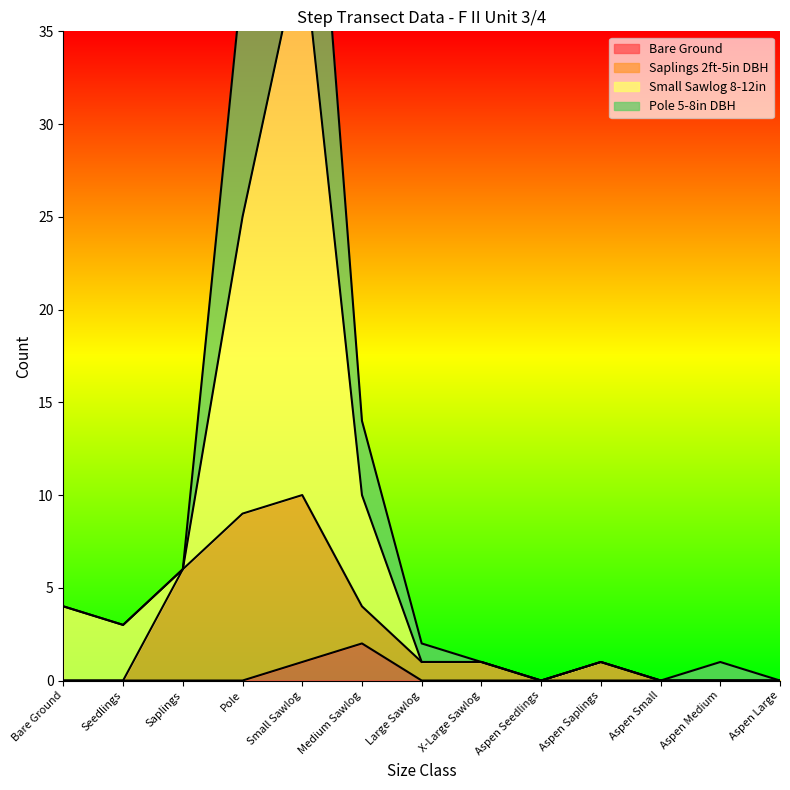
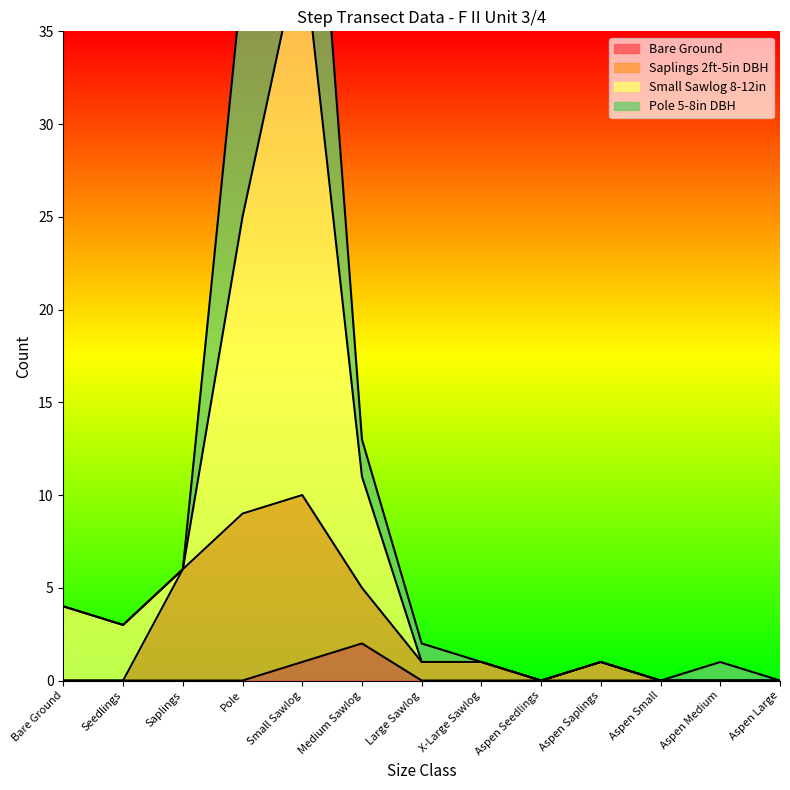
  {
    "Bare Ground": {
      "Saplings": 0,
      "Pole": 0,
      "Small Sawlog": 1,
      "Medium Sawlog": 2,
      "Large Sawlog": 0,
      "X-Large Sawlog": 0,
      "Aspen Saplings": 0
    },
    "Saplings 2ft-5in DBH": {
      "Pole": 9,
      "Small Sawlog": 9,
-     "Medium Sawlog": 2
+     "Medium Sawlog": 3
    },
    "Small Sawlog 8-12in": {
      "Pole": 16,
      "Medium Sawlog": 6
    },
    "Pole 5-8in DBH": {
-     "Medium Sawlog": 4,
+     "Medium Sawlog": 2,
      "Large Sawlog": 1,
      "Aspen Medium": 1
    }
  }
